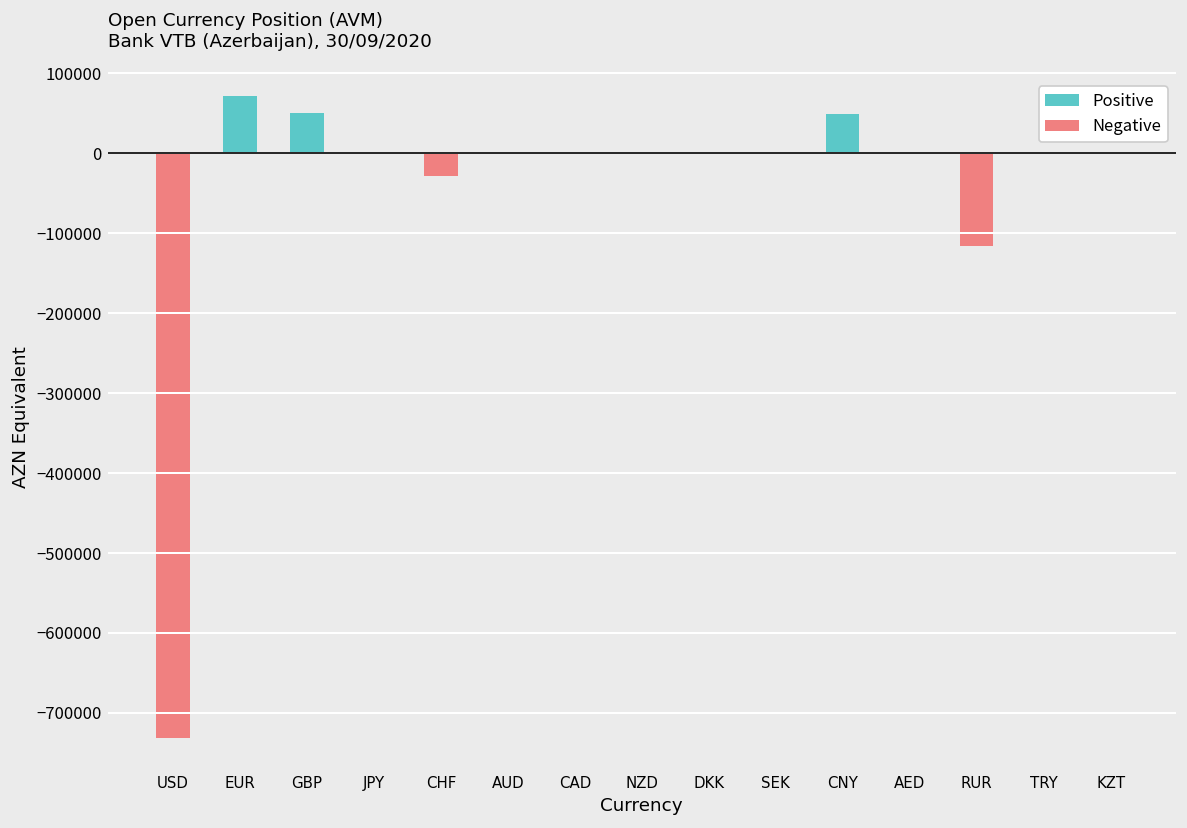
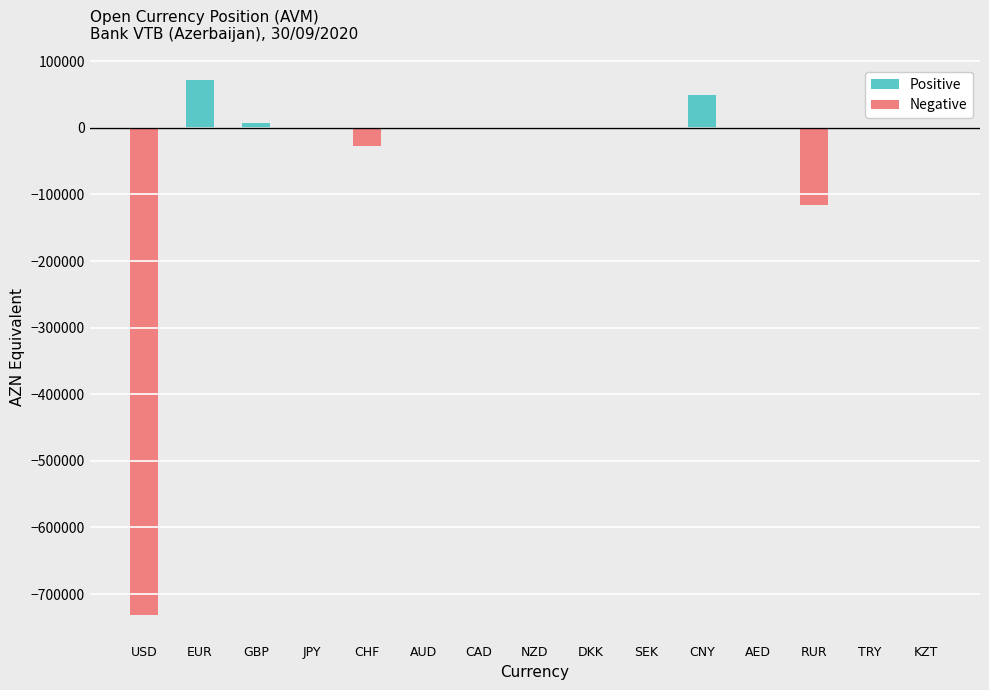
  {
    "Positive": {
      "USD": 0,
      "EUR": 70000,
-     "GBP": 50000,
+     "GBP": 10000,
      "JPY": 0,
      "CHF": 0,
      "AUD": 0,
      "CAD": 0,
      "NZD": 0,
      "DKK": 0,
      "SEK": 0,
      "CNY": 50000,
      "AED": 0,
      "RUR": 0,
      "TRY": 0,
      "KZT": 0
    },
    "Negative": {
      "USD": -730000,
      "EUR": 0,
      "GBP": 0,
      "JPY": 0,
      "CHF": -30000,
      "AUD": 0,
      "CAD": 0,
      "NZD": 0,
      "DKK": 0,
      "SEK": 0,
      "CNY": 0,
      "AED": 0,
      "RUR": -120000,
      "TRY": 0,
      "KZT": 0
    }
  }
